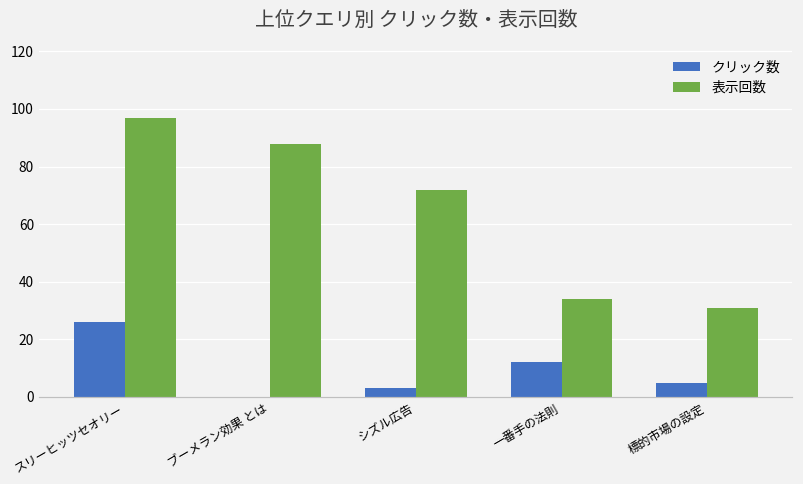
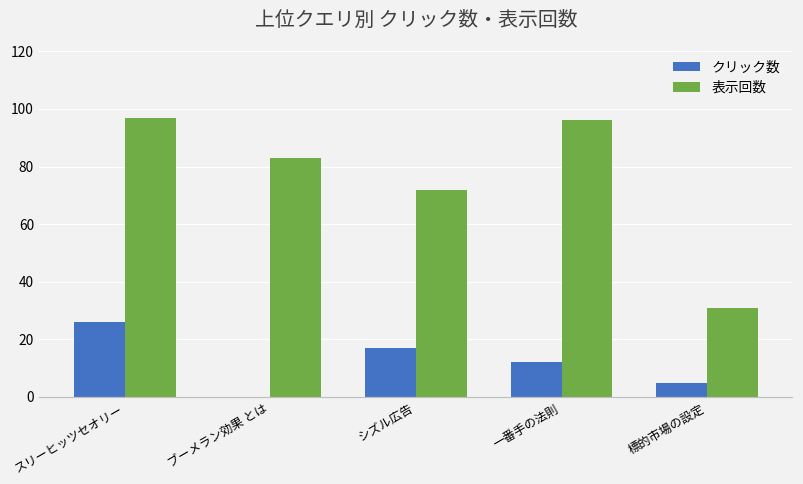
  {
    "クリック数": {
      "スリーヒッツセオリー": 26,
      "ブーメラン効果 とは": 0,
-     "シズル広告": 3,
+     "シズル広告": 17,
      "一番手の法則": 12,
      "標的市場の設定": 5
    },
    "表示回数": {
      "スリーヒッツセオリー": 97,
-     "ブーメラン効果 とは": 88,
+     "ブーメラン効果 とは": 83,
      "シズル広告": 72,
-     "一番手の法則": 34,
+     "一番手の法則": 96,
      "標的市場の設定": 31
    }
  }
